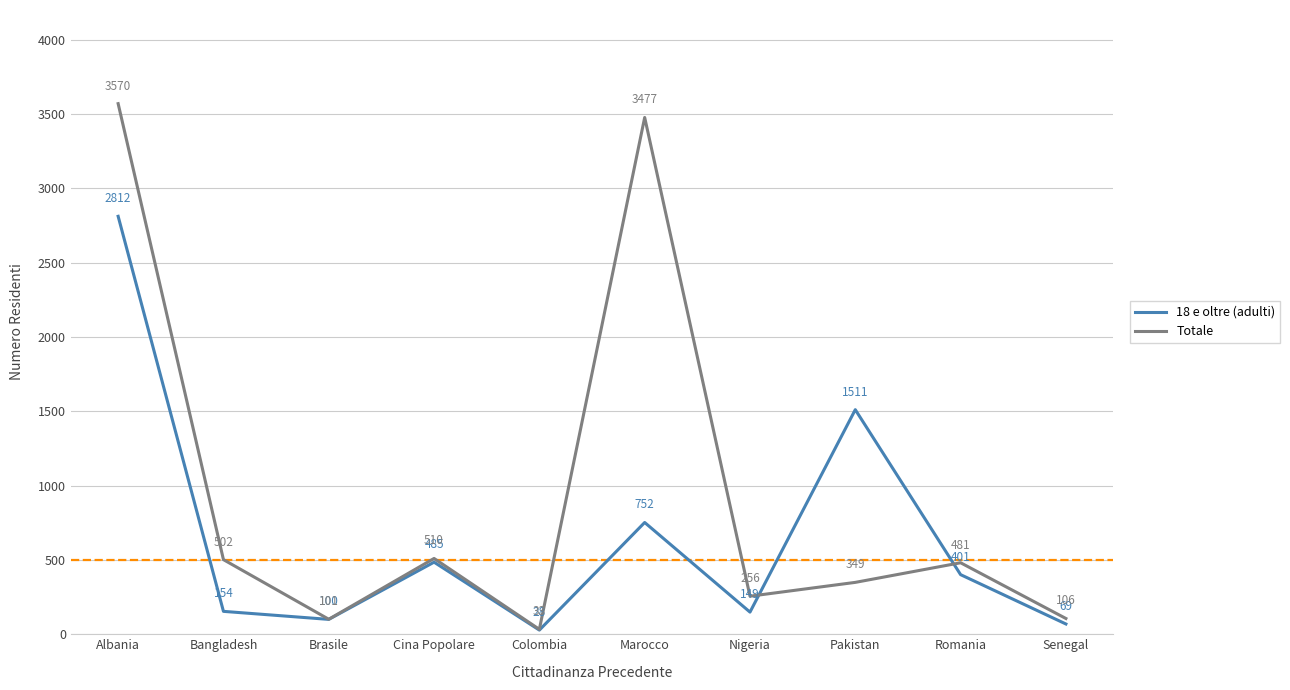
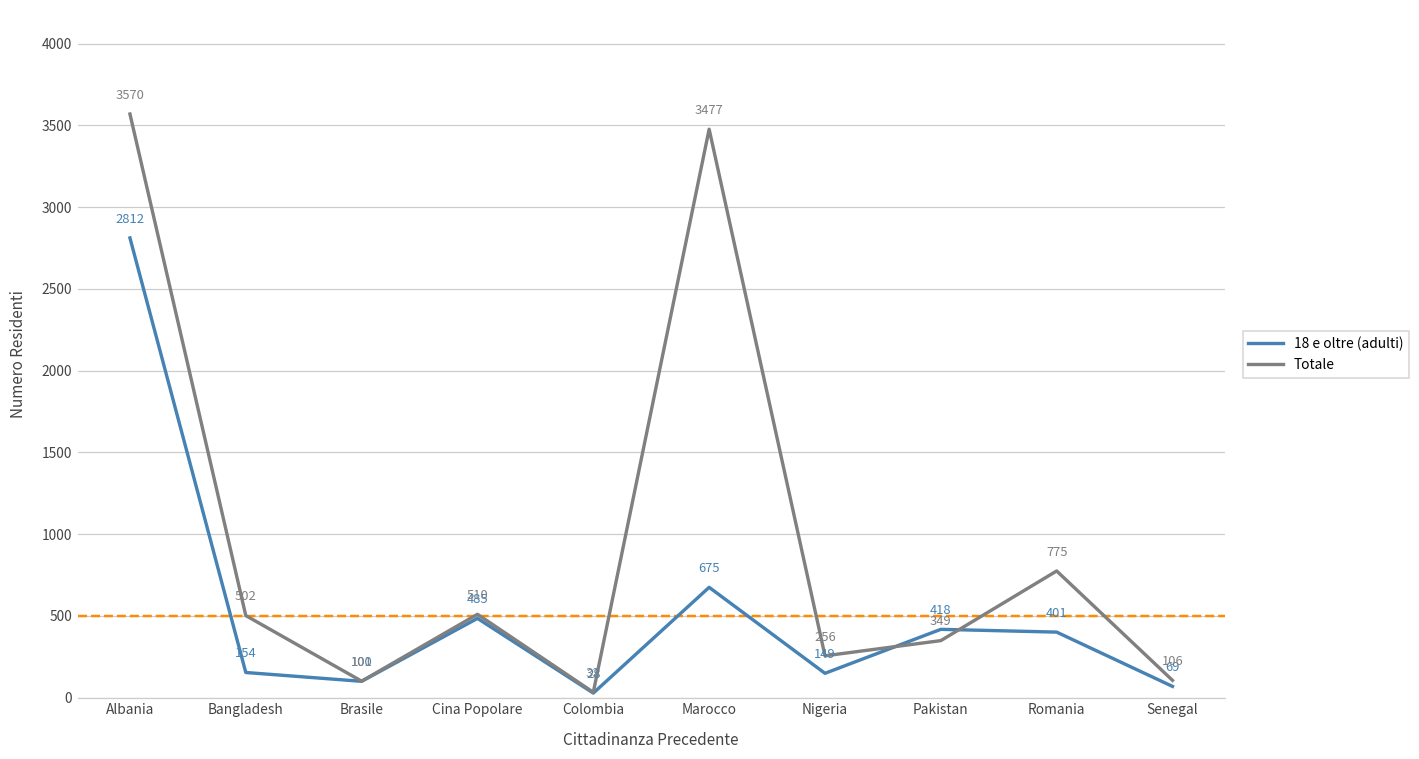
  {
    "18 e oltre (adulti)": {
      "Albania": 2812,
      "Bangladesh": 154,
-     "Marocco": 752,
-     "Pakistan": 1511,
+     "Marocco": 675,
+     "Pakistan": 418,
      "Romania": 401
    },
    "Totale": {
      "Albania": 3570,
      "Bangladesh": 502,
      "Marocco": 3477,
      "Nigeria": 256,
-     "Romania": 481
+     "Romania": 775
    }
  }
